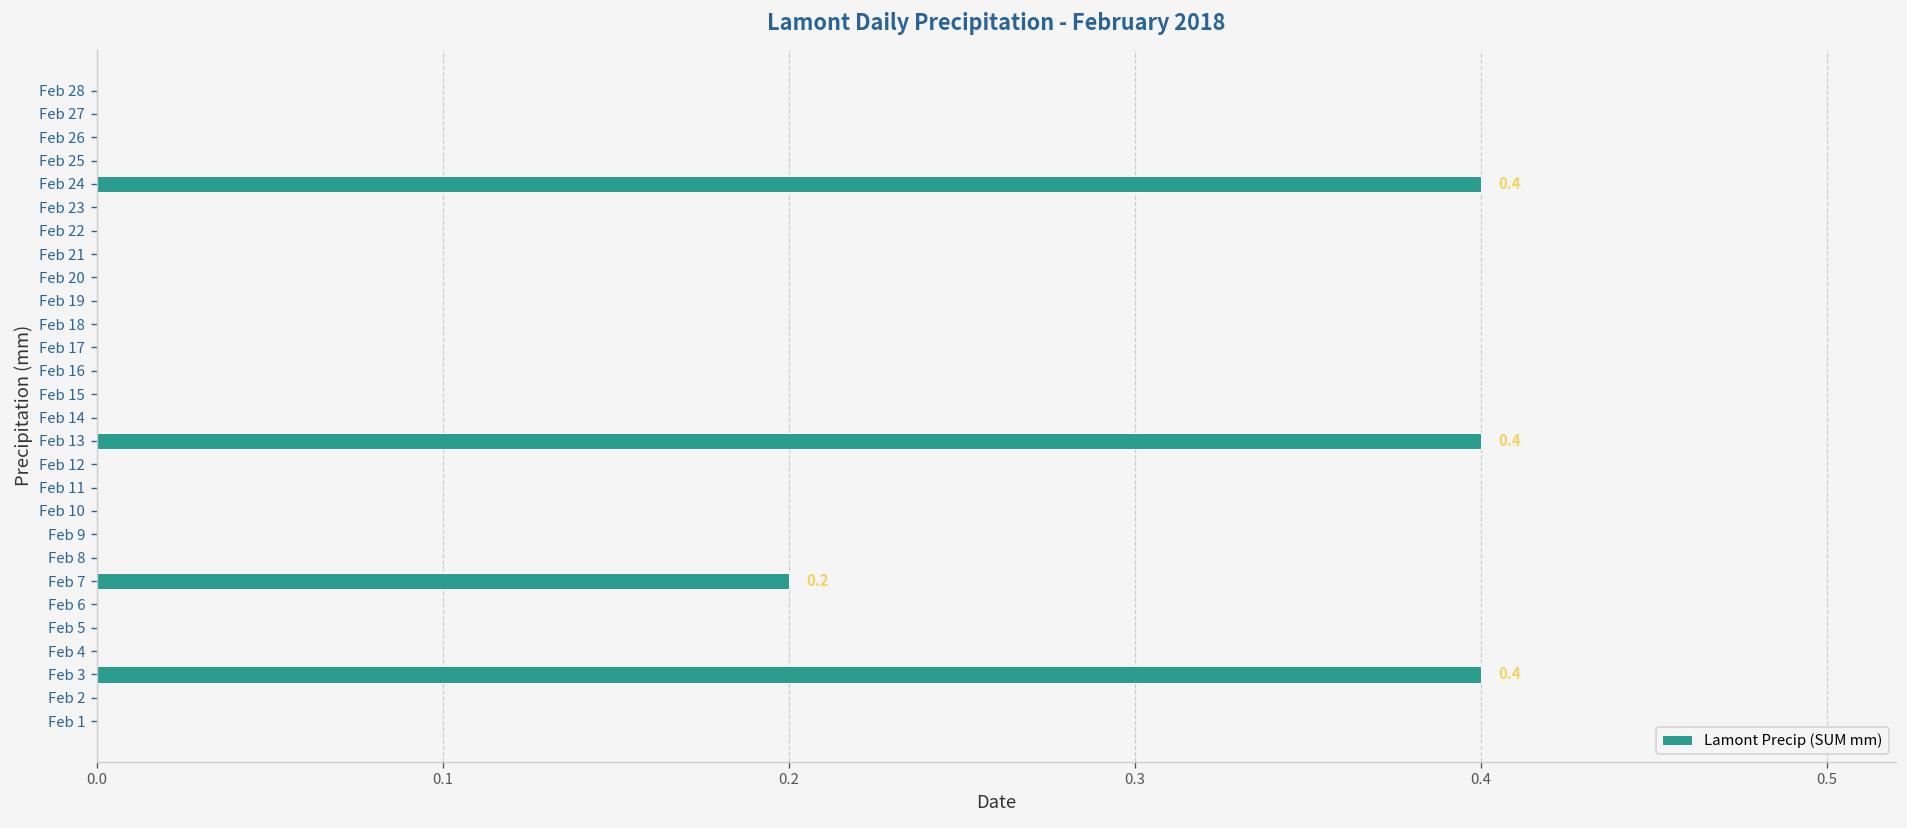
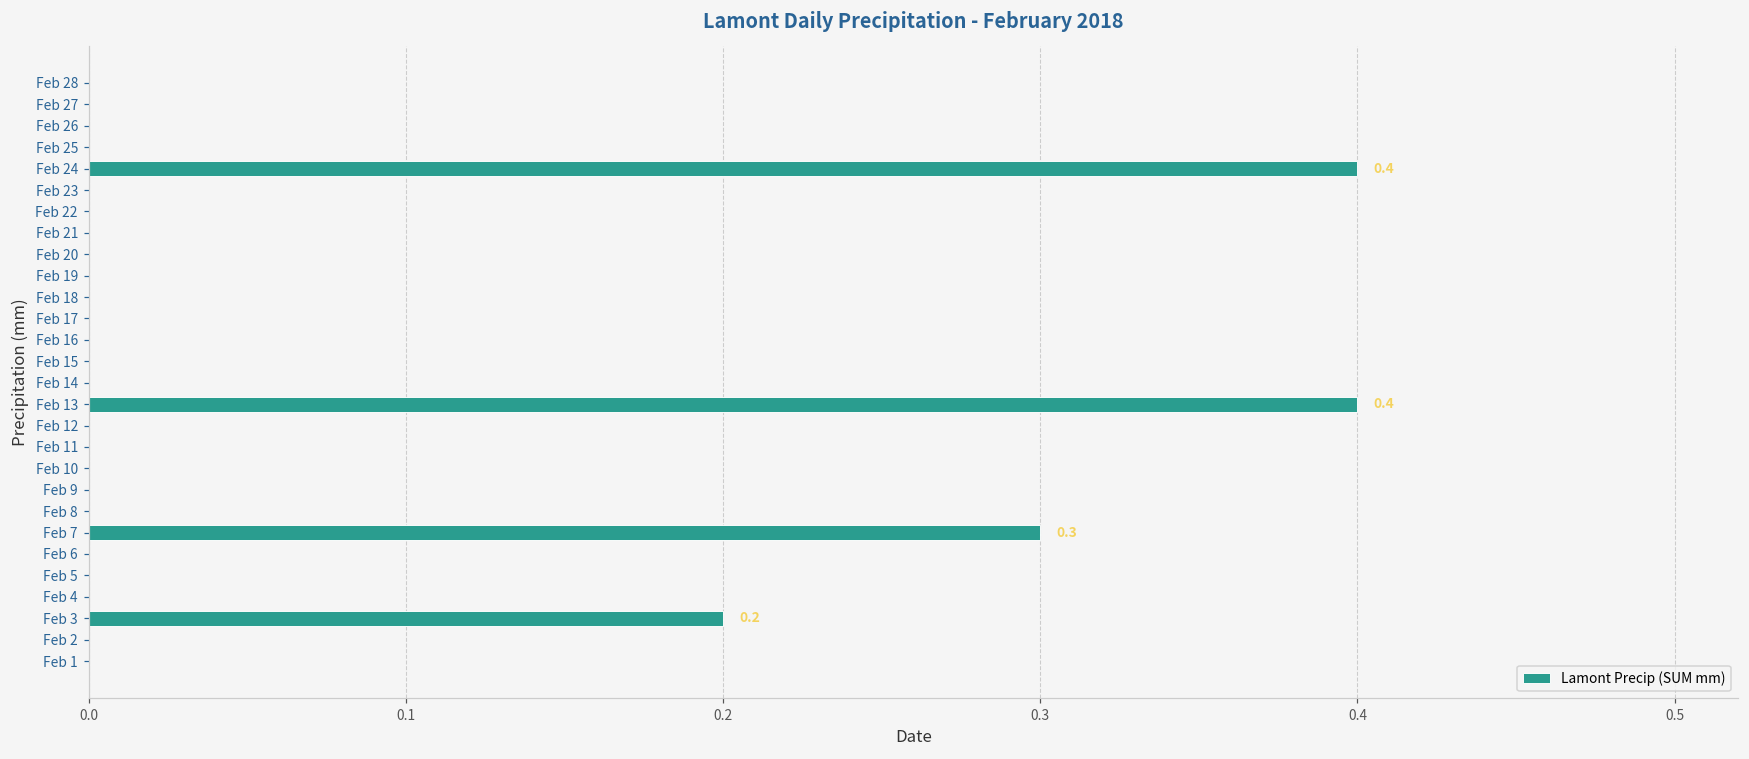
  {
    "Feb 24": 0.4,
    "Feb 13": 0.4,
-   "Feb 7": 0.2,
-   "Feb 3": 0.4
+   "Feb 7": 0.3,
+   "Feb 3": 0.2
  }
